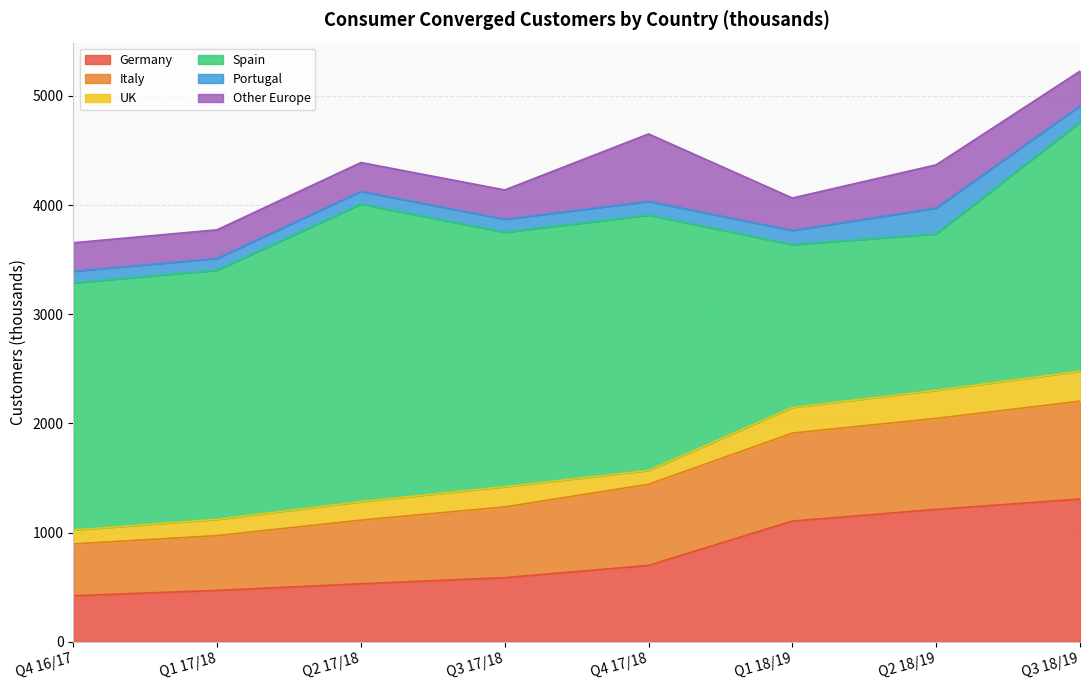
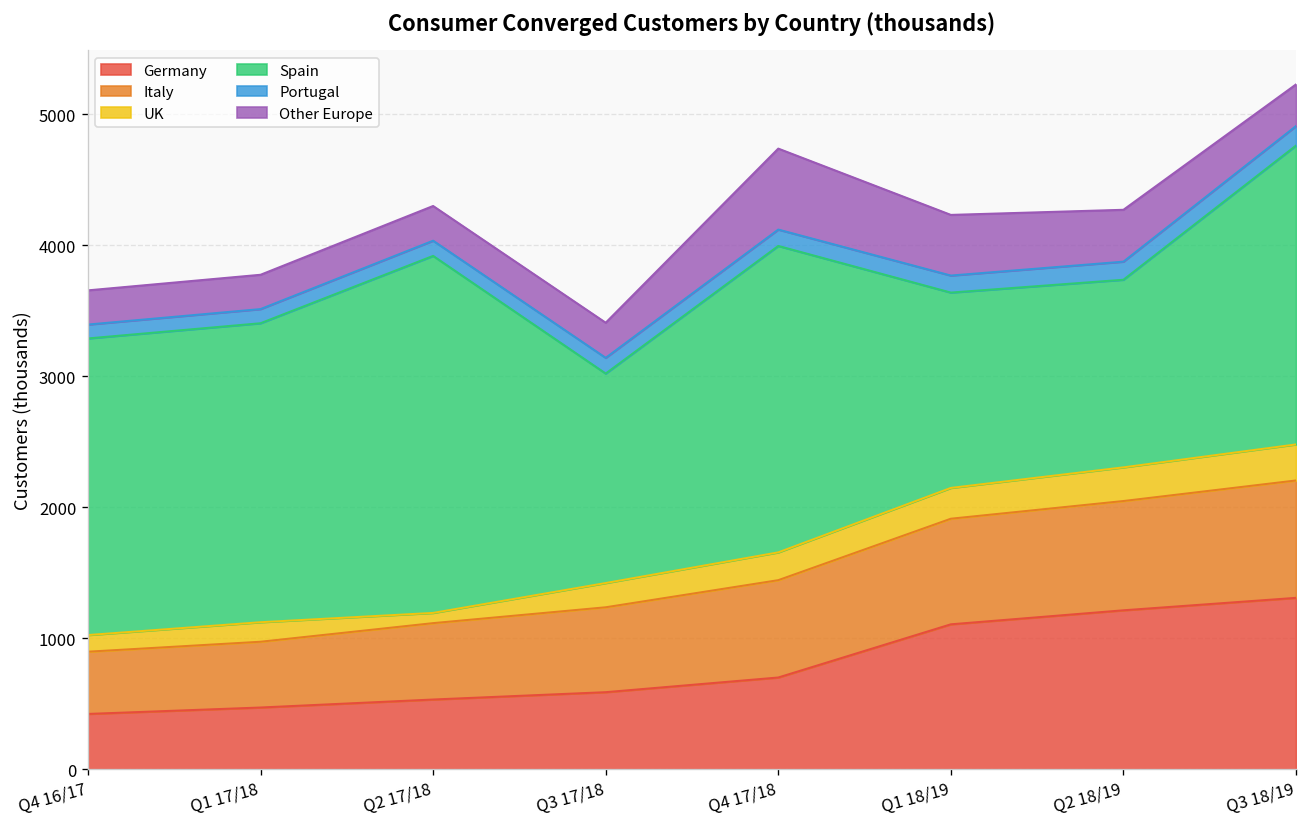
  {
    "UK": {
      "Q4 16/17": 130,
      "Q1 17/18": 150,
-     "Q2 17/18": 170,
+     "Q2 17/18": 80,
      "Q3 17/18": 190,
-     "Q4 17/18": 130,
+     "Q4 17/18": 210,
      "Q1 18/19": 240,
      "Q2 18/19": 260,
      "Q3 18/19": 280
    },
    "Spain": {
      "Q4 16/17": 2260,
      "Q1 17/18": 2280,
      "Q2 17/18": 2730,
-     "Q3 17/18": 2330,
+     "Q3 17/18": 1600,
      "Q4 17/18": 2340,
      "Q1 18/19": 1490,
      "Q2 18/19": 1430,
      "Q3 18/19": 2280
    },
    "Portugal": {
      "Q4 16/17": 110,
      "Q1 17/18": 110,
      "Q2 17/18": 120,
      "Q3 17/18": 120,
      "Q4 17/18": 130,
      "Q1 18/19": 130,
-     "Q2 18/19": 240,
+     "Q2 18/19": 140,
      "Q3 18/19": 150
    },
    "Other Europe": {
      "Q4 16/17": 260,
      "Q1 17/18": 260,
      "Q2 17/18": 270,
      "Q3 17/18": 270,
      "Q4 17/18": 620,
-     "Q1 18/19": 300,
+     "Q1 18/19": 460,
      "Q2 18/19": 400,
      "Q3 18/19": 320
    }
  }
